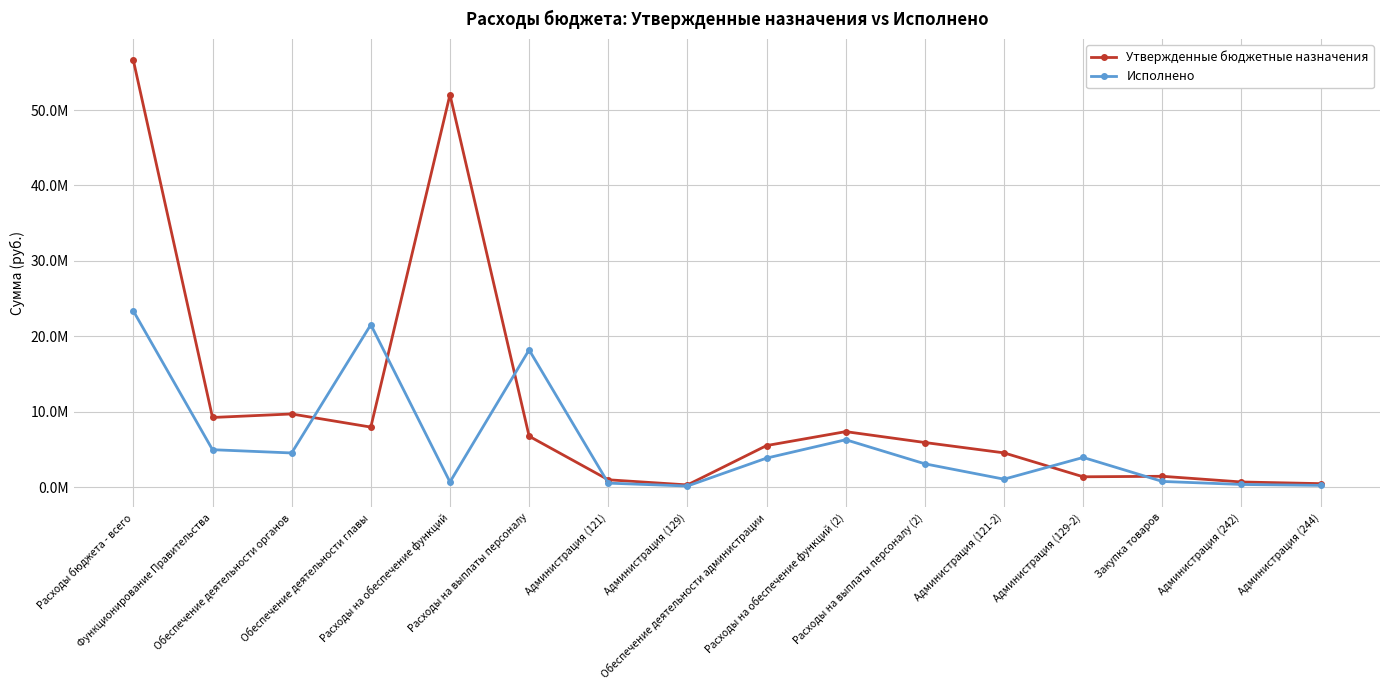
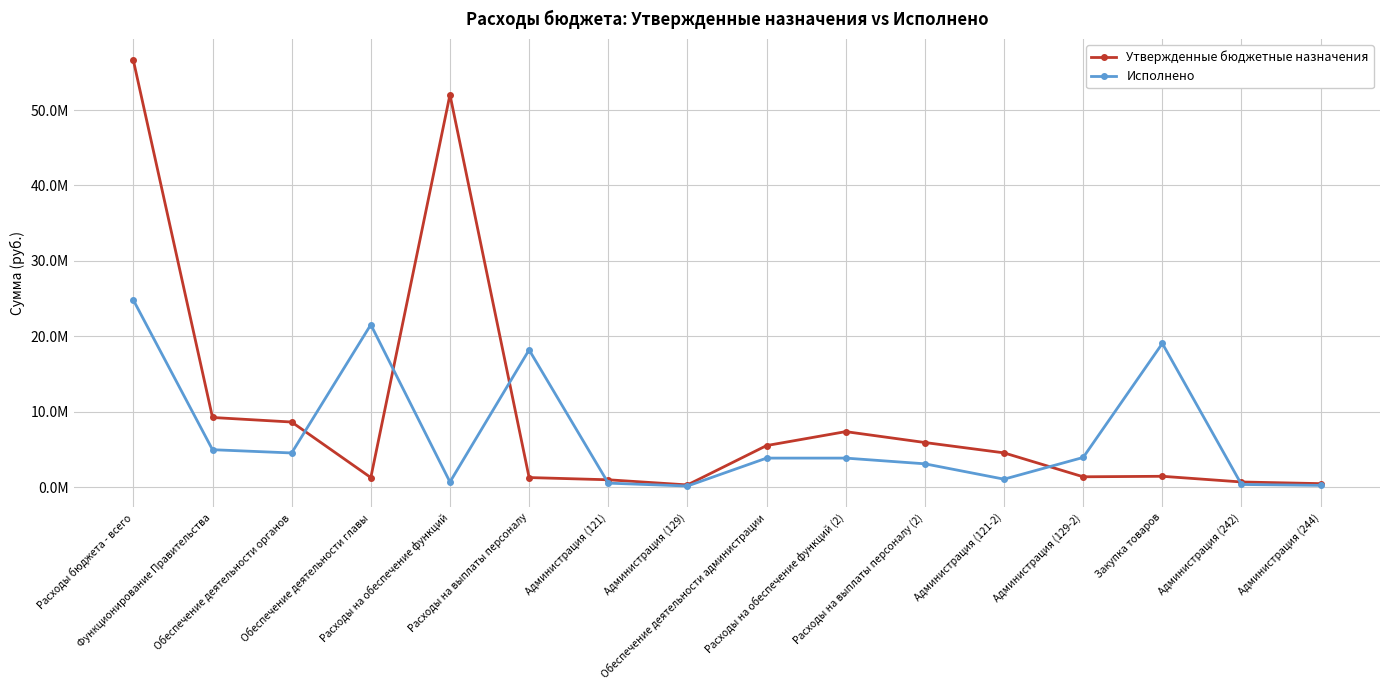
  {
    "Утвержденные бюджетные назначения": {
      "Расходы бюджета - всего": 57000000,
      "Функционирование Правительства": 9000000,
-     "Обеспечение деятельности органов": 10000000,
-     "Обеспечение деятельности главы": 8000000,
+     "Обеспечение деятельности органов": 9000000,
+     "Обеспечение деятельности главы": 1000000,
      "Расходы на обеспечение функций": 52000000,
-     "Расходы на выплаты персоналу": 7000000,
+     "Расходы на выплаты персоналу": 1000000,
      "Администрация (121)": 1000000,
      "Обеспечение деятельности администрации": 6000000,
      "Расходы на обеспечение функций (2)": 7000000,
      "Расходы на выплаты персоналу (2)": 6000000,
      "Администрация (121-2)": 5000000,
      "Администрация (129-2)": 1000000,
      "Закупка товаров": 1000000
    },
    "Исполнено": {
-     "Расходы бюджета - всего": 23000000,
+     "Расходы бюджета - всего": 25000000,
      "Функционирование Правительства": 5000000,
      "Обеспечение деятельности органов": 5000000,
      "Обеспечение деятельности главы": 22000000,
      "Расходы на обеспечение функций": 1000000,
      "Расходы на выплаты персоналу": 18000000,
      "Администрация (121)": 1000000,
      "Обеспечение деятельности администрации": 4000000,
-     "Расходы на обеспечение функций (2)": 6000000,
+     "Расходы на обеспечение функций (2)": 4000000,
      "Расходы на выплаты персоналу (2)": 3000000,
      "Администрация (121-2)": 1000000,
      "Администрация (129-2)": 4000000,
-     "Закупка товаров": 1000000
+     "Закупка товаров": 19000000
    }
  }
